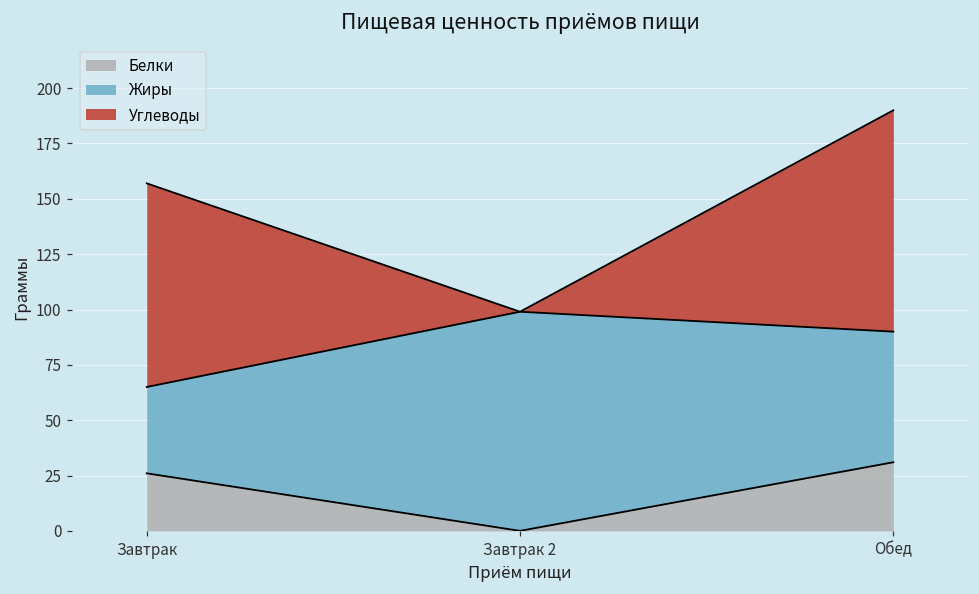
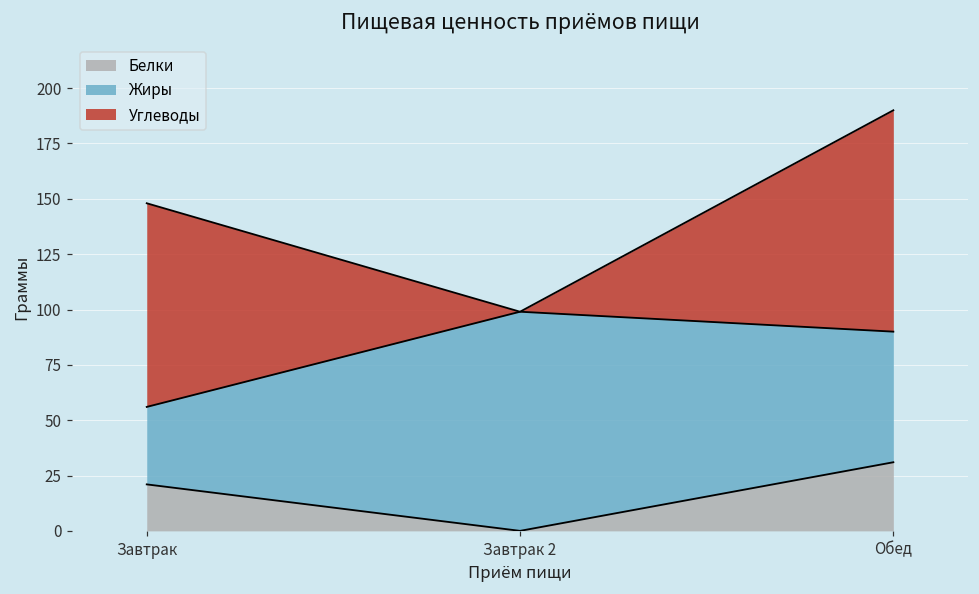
  {
    "Белки": {
-     "Завтрак": 26,
+     "Завтрак": 21,
      "Завтрак 2": 0,
      "Обед": 31
    },
    "Жиры": {
-     "Завтрак": 39,
+     "Завтрак": 35,
      "Обед": 59
    },
    "Углеводы": {
      "Завтрак": 92,
      "Обед": 100
    }
  }
